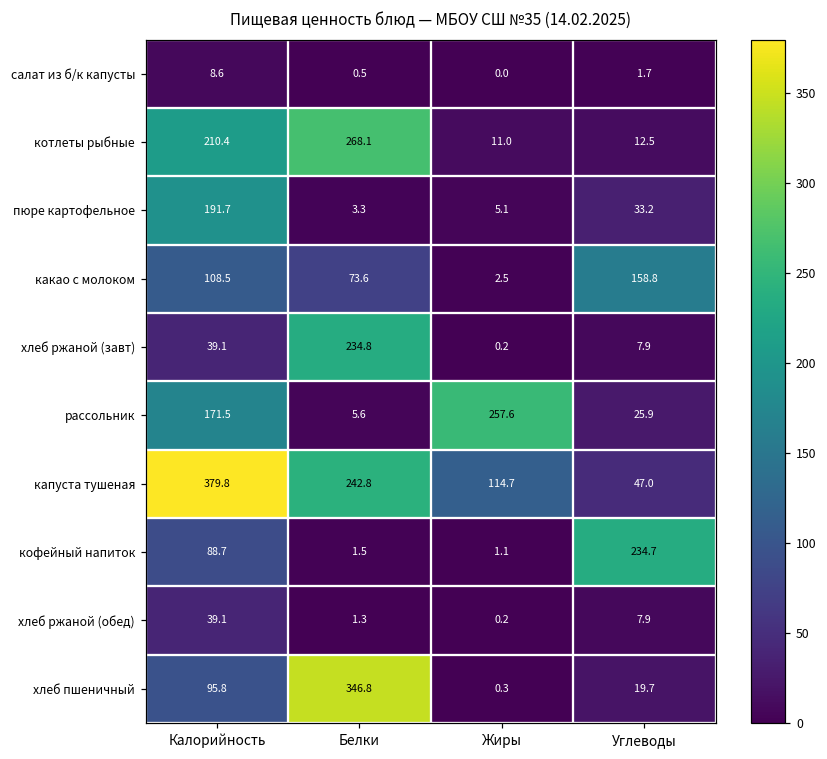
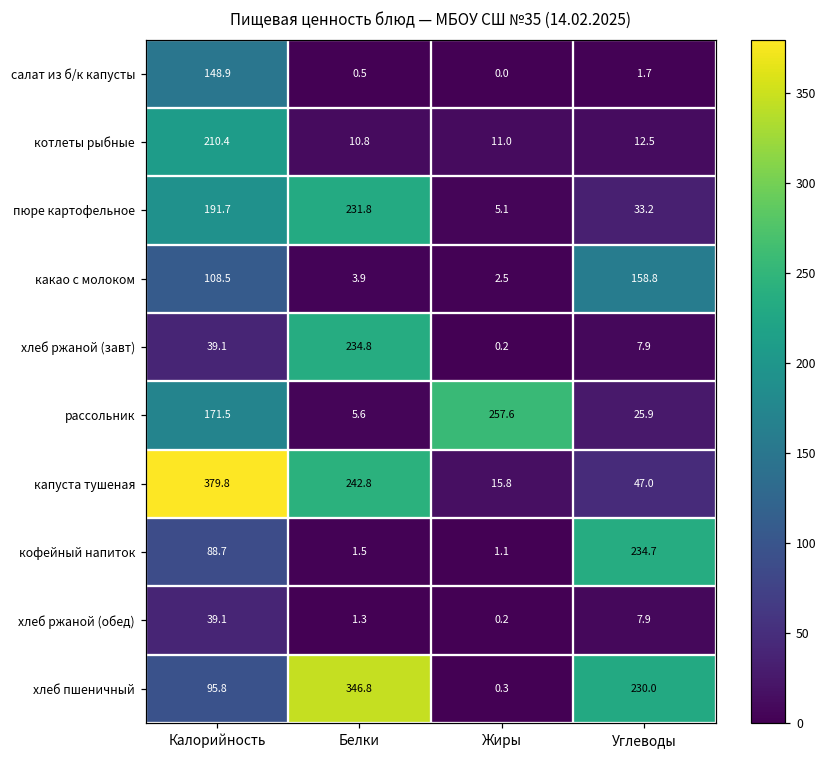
  {
    "салат из б/к капусты": {
-     "Калорийность": 8.6,
+     "Калорийность": 148.9,
      "Белки": 0.5,
      "Жиры": 0.0,
      "Углеводы": 1.7
    },
    "котлеты рыбные": {
      "Калорийность": 210.4,
-     "Белки": 268.1,
+     "Белки": 10.8,
      "Жиры": 11.0,
      "Углеводы": 12.5
    },
    "пюре картофельное": {
      "Калорийность": 191.7,
-     "Белки": 3.3,
+     "Белки": 231.8,
      "Жиры": 5.1,
      "Углеводы": 33.2
    },
    "какао с молоком": {
      "Калорийность": 108.5,
-     "Белки": 73.6,
+     "Белки": 3.9,
      "Жиры": 2.5,
      "Углеводы": 158.8
    },
    "хлеб ржаной (завт)": {
      "Калорийность": 39.1,
      "Белки": 234.8,
      "Жиры": 0.2,
      "Углеводы": 7.9
    },
    "рассольник": {
      "Калорийность": 171.5,
      "Белки": 5.6,
      "Жиры": 257.6,
      "Углеводы": 25.9
    },
    "капуста тушеная": {
      "Калорийность": 379.8,
      "Белки": 242.8,
-     "Жиры": 114.7,
+     "Жиры": 15.8,
      "Углеводы": 47.0
    },
    "кофейный напиток": {
      "Калорийность": 88.7,
      "Белки": 1.5,
      "Жиры": 1.1,
      "Углеводы": 234.7
    },
    "хлеб ржаной (обед)": {
      "Калорийность": 39.1,
      "Белки": 1.3,
      "Жиры": 0.2,
      "Углеводы": 7.9
    },
    "хлеб пшеничный": {
      "Калорийность": 95.8,
      "Белки": 346.8,
      "Жиры": 0.3,
-     "Углеводы": 19.7
+     "Углеводы": 230.0
    }
  }
